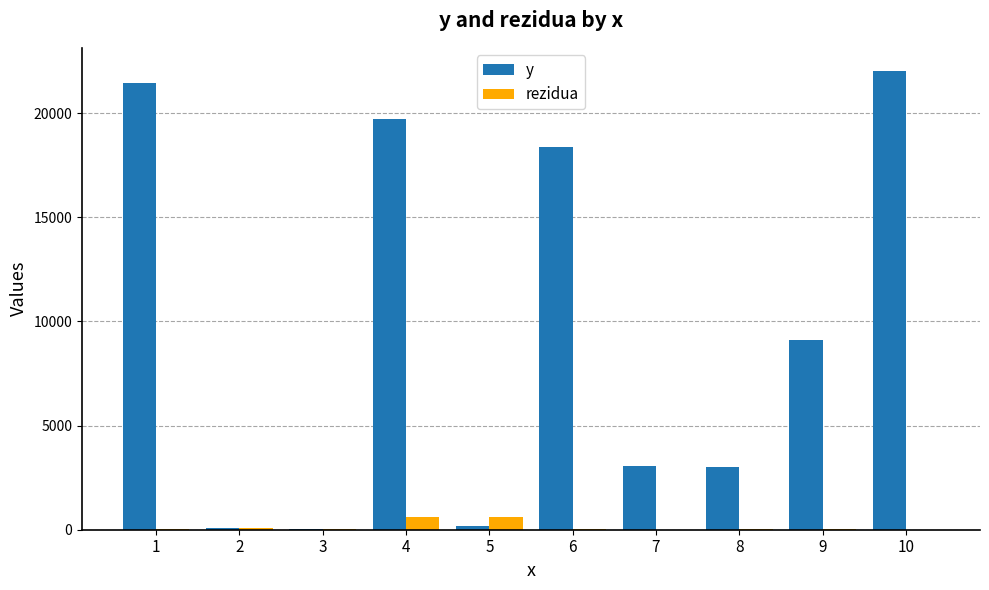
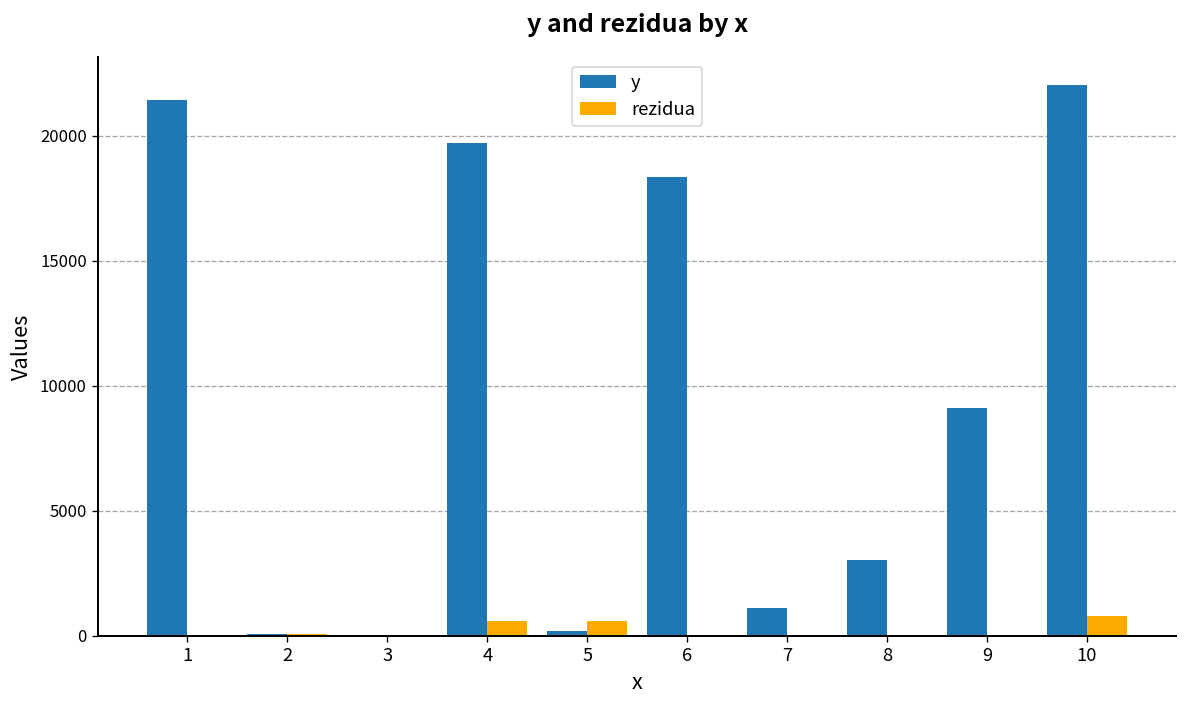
  {
    "y": {
      "1": 21400,
      "4": 19700,
      "5": 200,
      "6": 18400,
-     "7": 3100,
+     "7": 1100,
      "8": 3000,
      "9": 9100,
      "10": 22000
    },
    "rezidua": {
      "4": 600,
      "5": 600,
-     "10": 0
+     "10": 800
    }
  }
